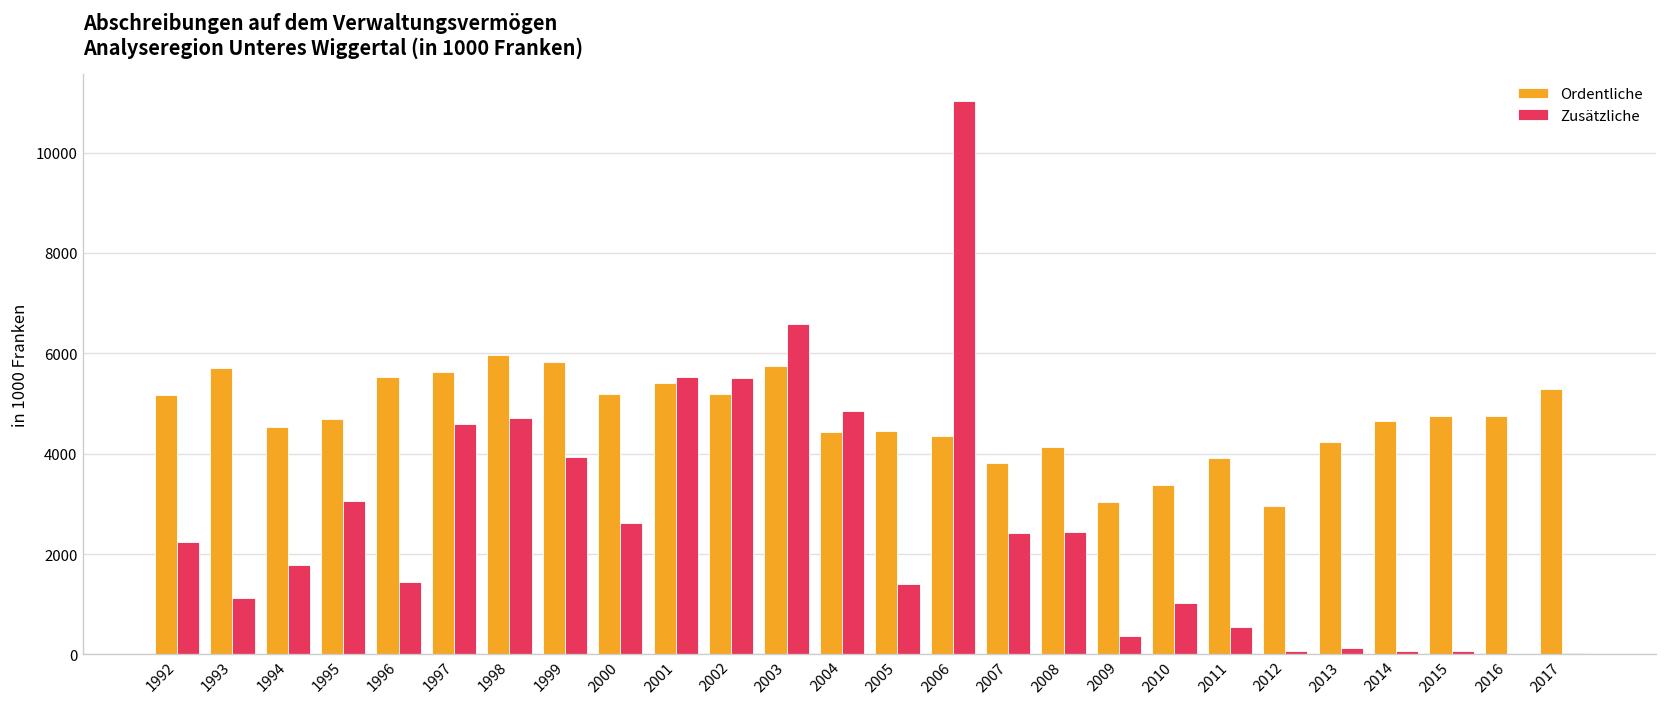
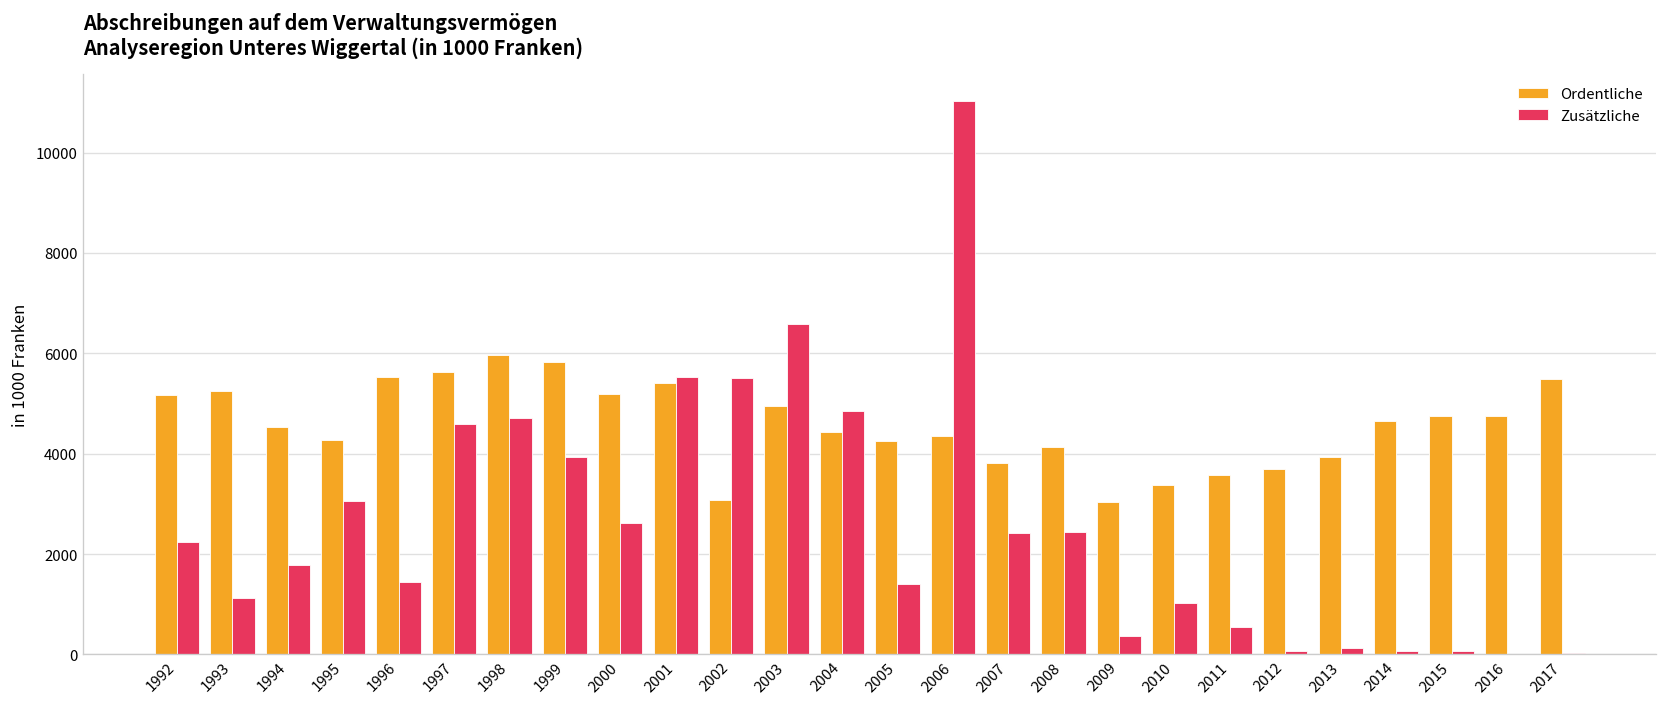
  {
    "Ordentliche": {
      "1992": 5200,
-     "1993": 5700,
+     "1993": 5300,
      "1994": 4500,
-     "1995": 4700,
+     "1995": 4300,
      "1996": 5500,
      "1997": 5600,
      "1998": 6000,
      "1999": 5800,
      "2000": 5200,
      "2001": 5400,
-     "2002": 5200,
-     "2003": 5700,
+     "2002": 3100,
+     "2003": 5000,
      "2004": 4400,
-     "2005": 4400,
+     "2005": 4200,
      "2006": 4400,
      "2007": 3800,
      "2008": 4100,
      "2009": 3000,
      "2010": 3400,
-     "2011": 3900,
-     "2012": 3000,
-     "2013": 4200,
+     "2011": 3600,
+     "2012": 3700,
+     "2013": 3900,
      "2014": 4700,
      "2015": 4800,
      "2016": 4800,
-     "2017": 5300
+     "2017": 5500
    }
  }
